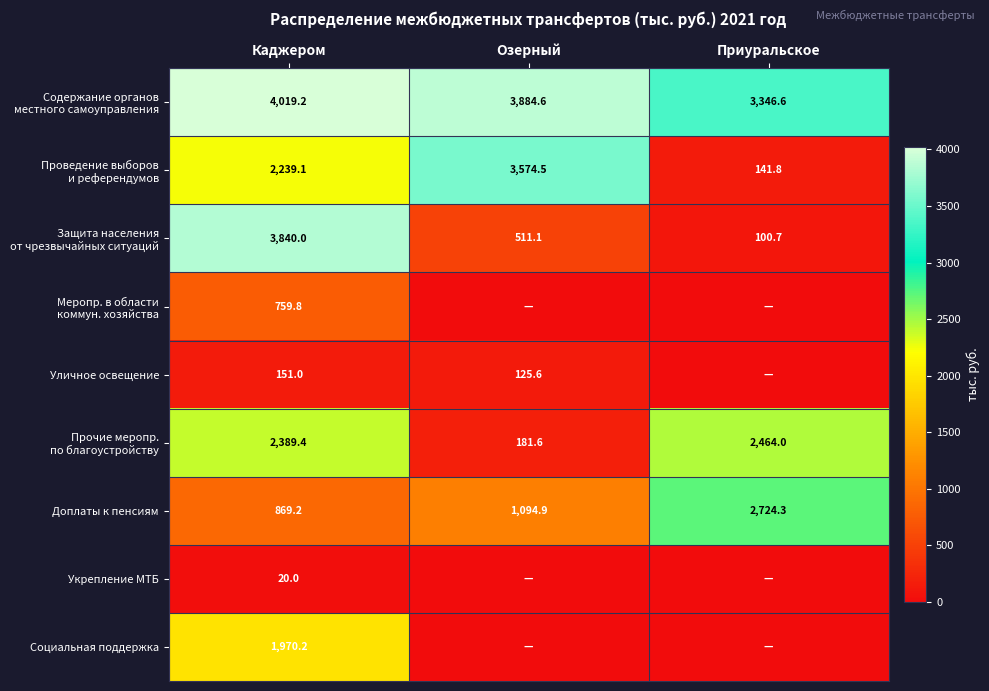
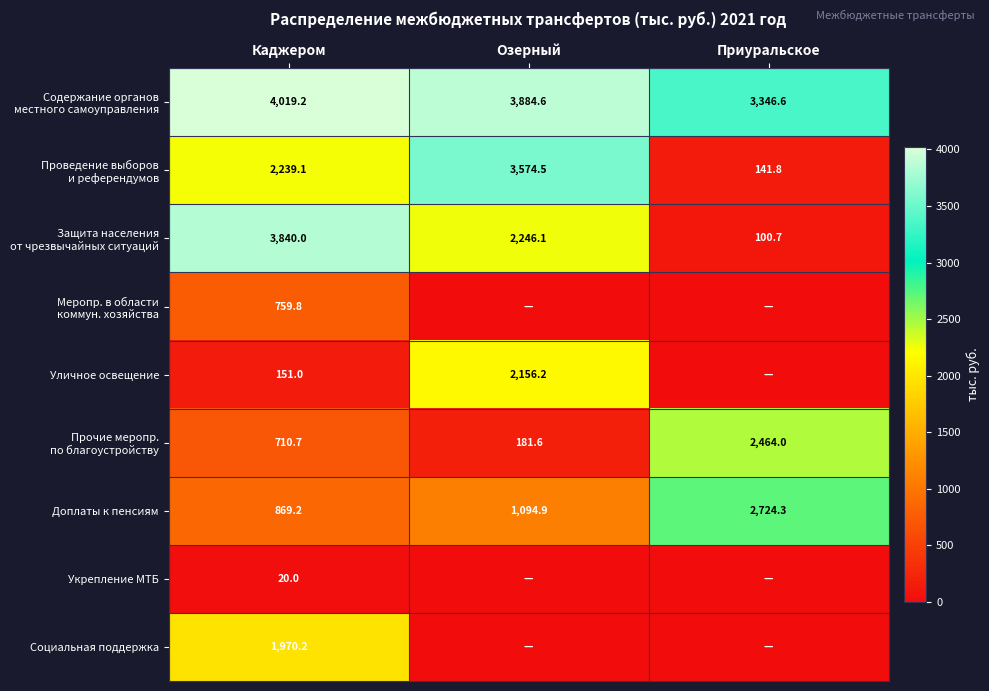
  {
    "Содержание органов местного самоуправления": {
      "Каджером": "4,019.2",
      "Озерный": "3,884.6",
      "Приуральское": "3,346.6"
    },
    "Проведение выборов и референдумов": {
      "Каджером": "2,239.1",
      "Озерный": "3,574.5",
      "Приуральское": "141.8"
    },
    "Защита населения от чрезвычайных ситуаций": {
      "Каджером": "3,840.0",
-     "Озерный": "511.1",
+     "Озерный": "2,246.1",
      "Приуральское": "100.7"
    },
    "Меропр. в области коммун. хозяйства": {
      "Каджером": "759.8"
    },
    "Уличное освещение": {
      "Каджером": "151.0",
-     "Озерный": "125.6"
+     "Озерный": "2,156.2"
    },
    "Прочие меропр. по благоустройству": {
-     "Каджером": "2,389.4",
+     "Каджером": "710.7",
      "Озерный": "181.6",
      "Приуральское": "2,464.0"
    },
    "Доплаты к пенсиям": {
      "Каджером": "869.2",
      "Озерный": "1,094.9",
      "Приуральское": "2,724.3"
    },
    "Укрепление МТБ": {
      "Каджером": "20.0"
    },
    "Социальная поддержка": {
      "Каджером": "1,970.2"
    }
  }
